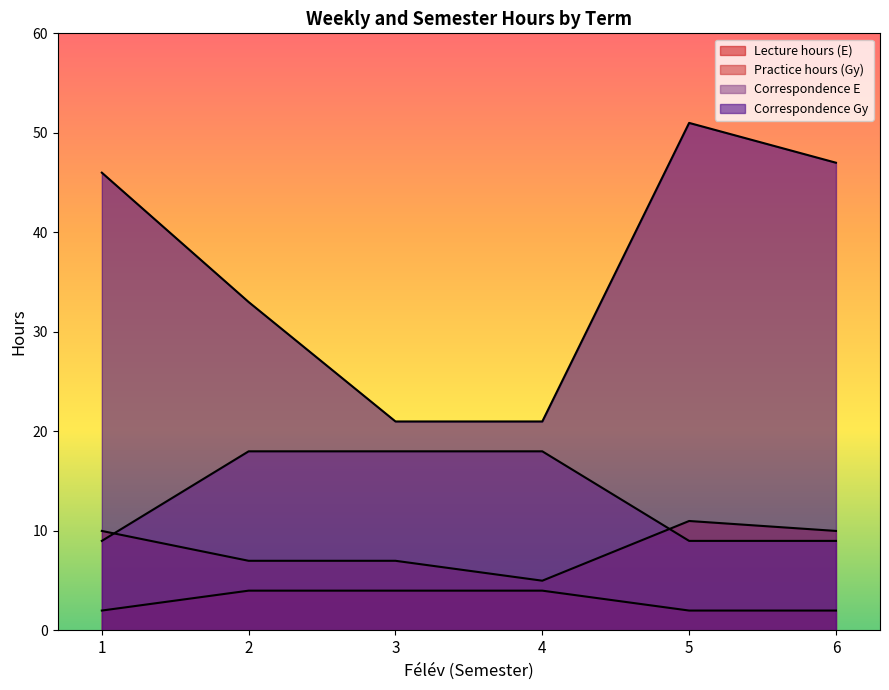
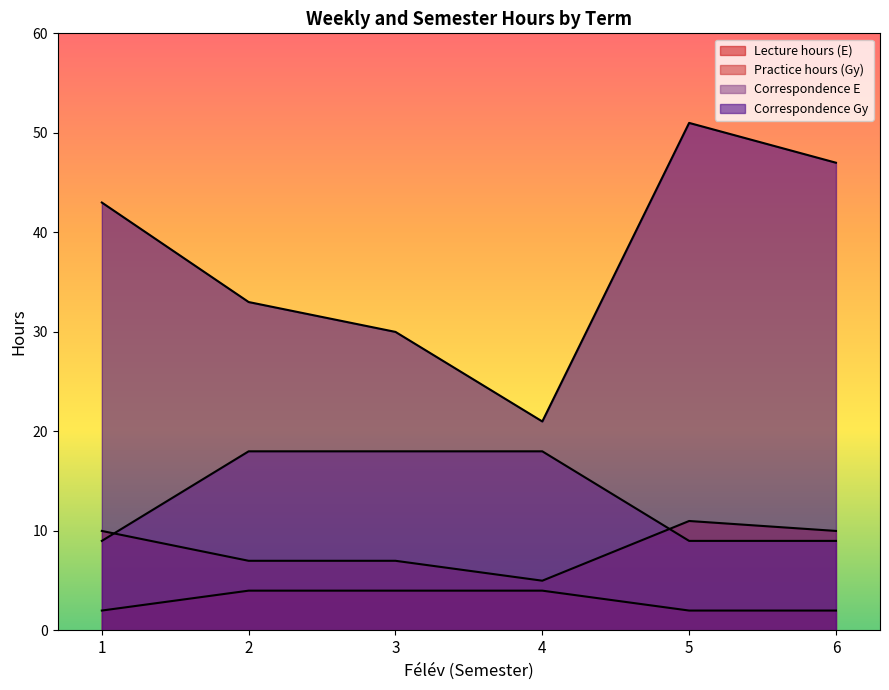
  {
    "Correspondence E": {
      "1": 9,
      "2": 18,
      "3": 18,
      "4": 18,
      "5": 9,
      "6": 9
    },
    "Correspondence Gy": {
-     "1": 46,
+     "1": 43,
      "2": 33,
-     "3": 21,
+     "3": 30,
      "4": 21,
      "5": 51,
      "6": 47
    }
  }
